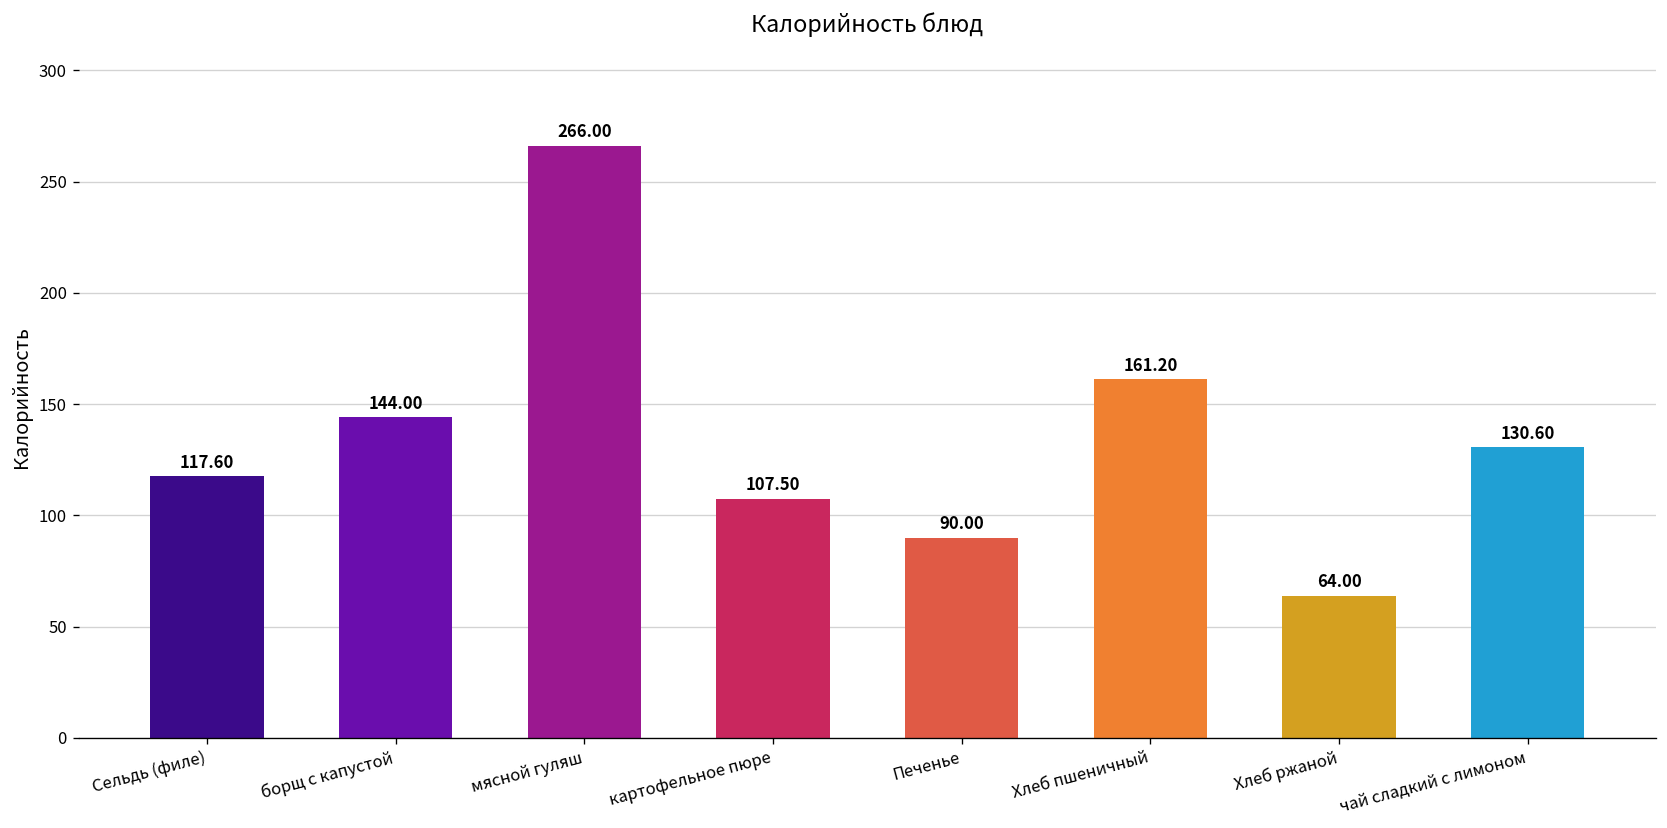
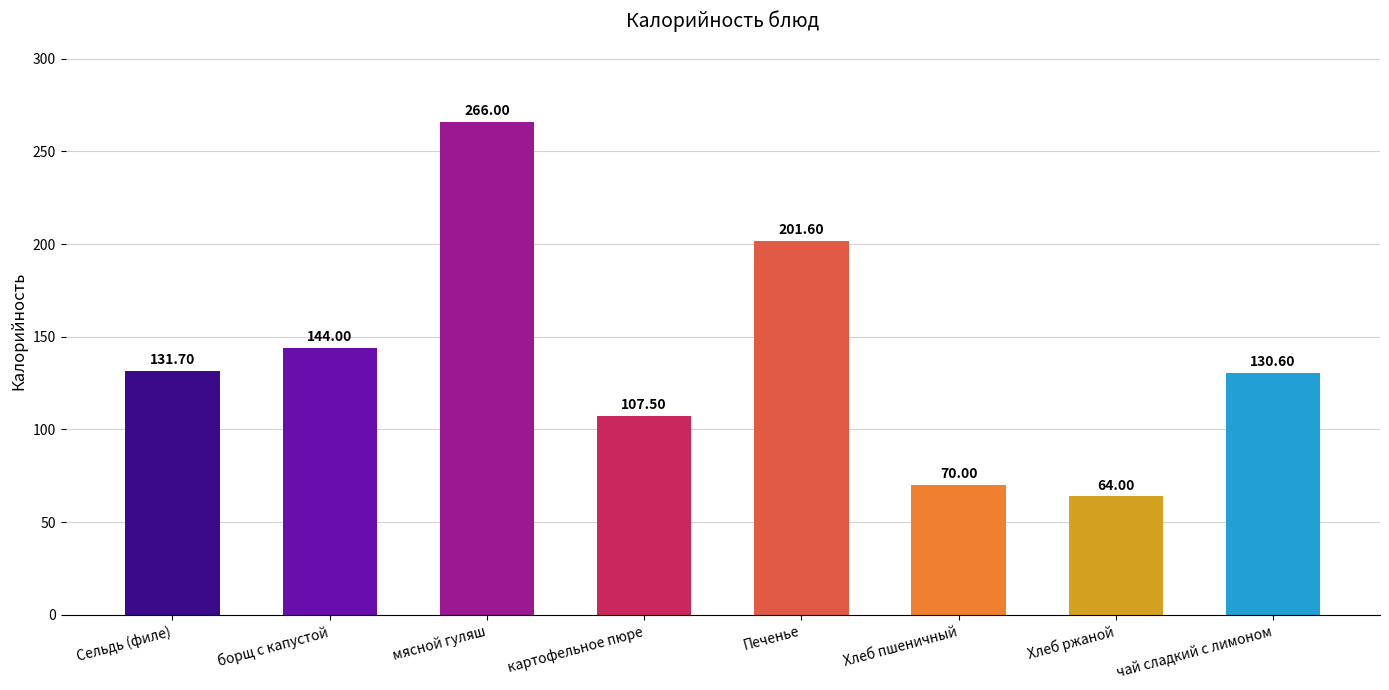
  {
-   "Сельдь (филе)": 117.60,
+   "Сельдь (филе)": 131.70,
    "борщ с капустой": 144.00,
    "мясной гуляш": 266.00,
    "картофельное пюре": 107.50,
-   "Печенье": 90.00,
-   "Хлеб пшеничный": 161.20,
+   "Печенье": 201.60,
+   "Хлеб пшеничный": 70.00,
    "Хлеб ржаной": 64.00,
    "чай сладкий с лимоном": 130.60
  }
